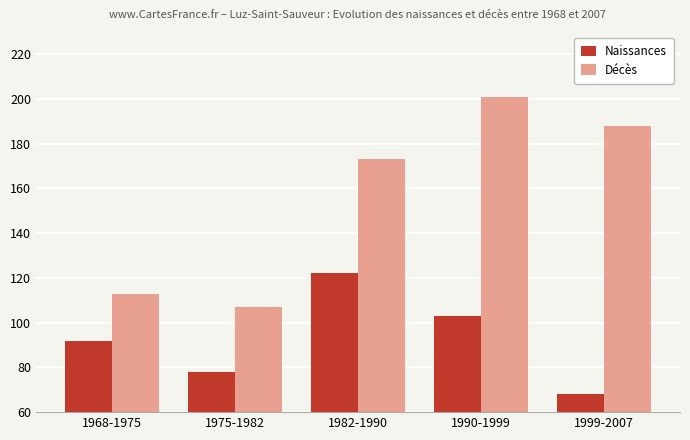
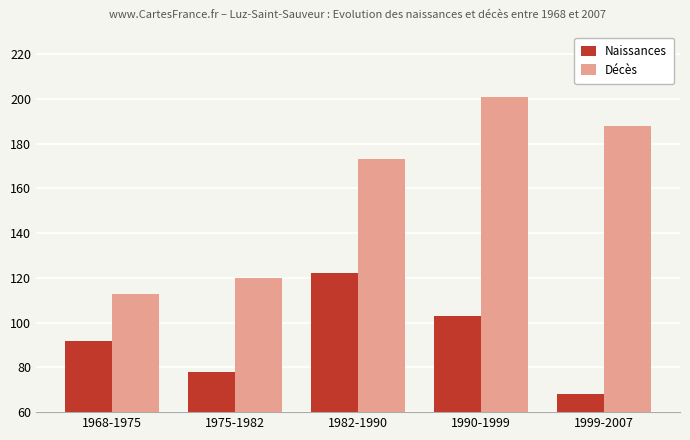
  {
    "Naissances": {
      "1968-1975": 92,
      "1975-1982": 78,
      "1982-1990": 122,
      "1990-1999": 103,
      "1999-2007": 68
    },
    "Décès": {
      "1968-1975": 113,
-     "1975-1982": 107,
+     "1975-1982": 120,
      "1982-1990": 173,
      "1990-1999": 201,
      "1999-2007": 188
    }
  }
